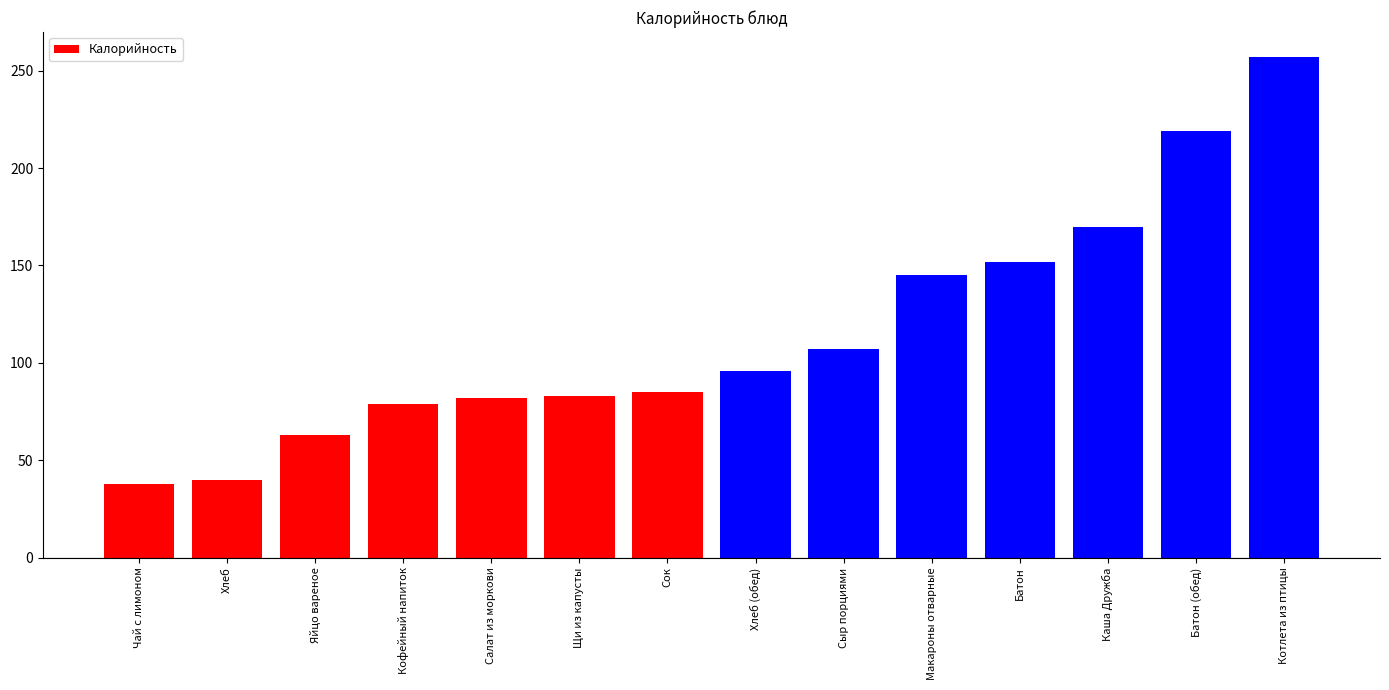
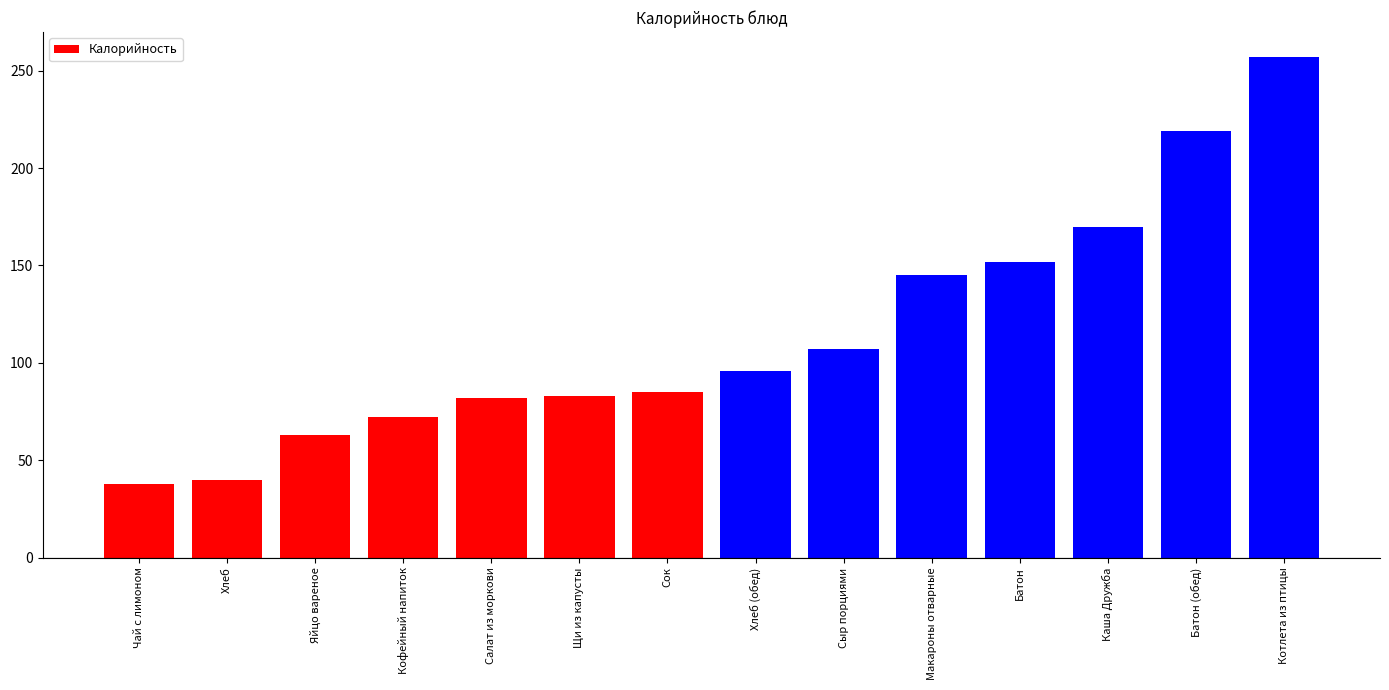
  {
    "Чай с лимоном": 38,
    "Хлеб": 40,
    "Яйцо вареное": 63,
-   "Кофейный напиток": 79,
+   "Кофейный напиток": 72,
    "Салат из моркови": 82,
    "Щи из капусты": 83,
    "Сок": 85,
    "Хлеб (обед)": 96,
    "Сыр порциями": 107,
    "Макароны отварные": 145,
    "Батон": 152,
    "Каша Дружба": 170,
    "Батон (обед)": 219,
    "Котлета из птицы": 257
  }
